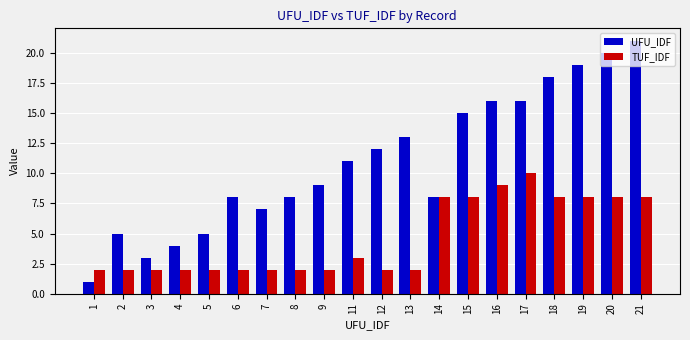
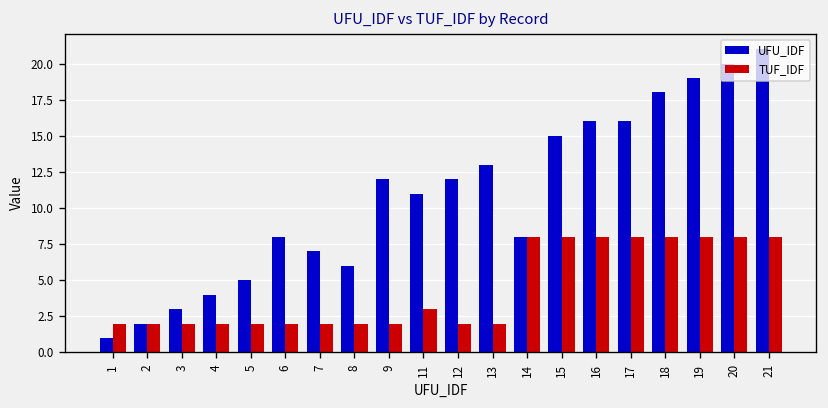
  {
    "UFU_IDF": {
      "1": 1,
-     "2": 5,
+     "2": 2,
      "3": 3,
      "4": 4,
      "5": 5,
      "6": 8,
      "7": 7,
-     "8": 8,
-     "9": 9,
+     "8": 6,
+     "9": 12,
      "11": 11,
      "12": 12,
      "13": 13,
      "14": 8,
      "15": 15,
      "16": 16,
      "17": 16,
      "18": 18,
      "19": 19
    },
    "TUF_IDF": {
      "1": 2,
      "2": 2,
      "3": 2,
      "4": 2,
      "5": 2,
      "6": 2,
      "7": 2,
      "8": 2,
      "9": 2,
      "11": 3,
      "12": 2,
      "13": 2,
      "14": 8,
      "15": 8,
-     "16": 9,
-     "17": 10,
+     "16": 8,
+     "17": 8,
      "18": 8,
      "19": 8,
      "20": 8,
      "21": 8
    }
  }
